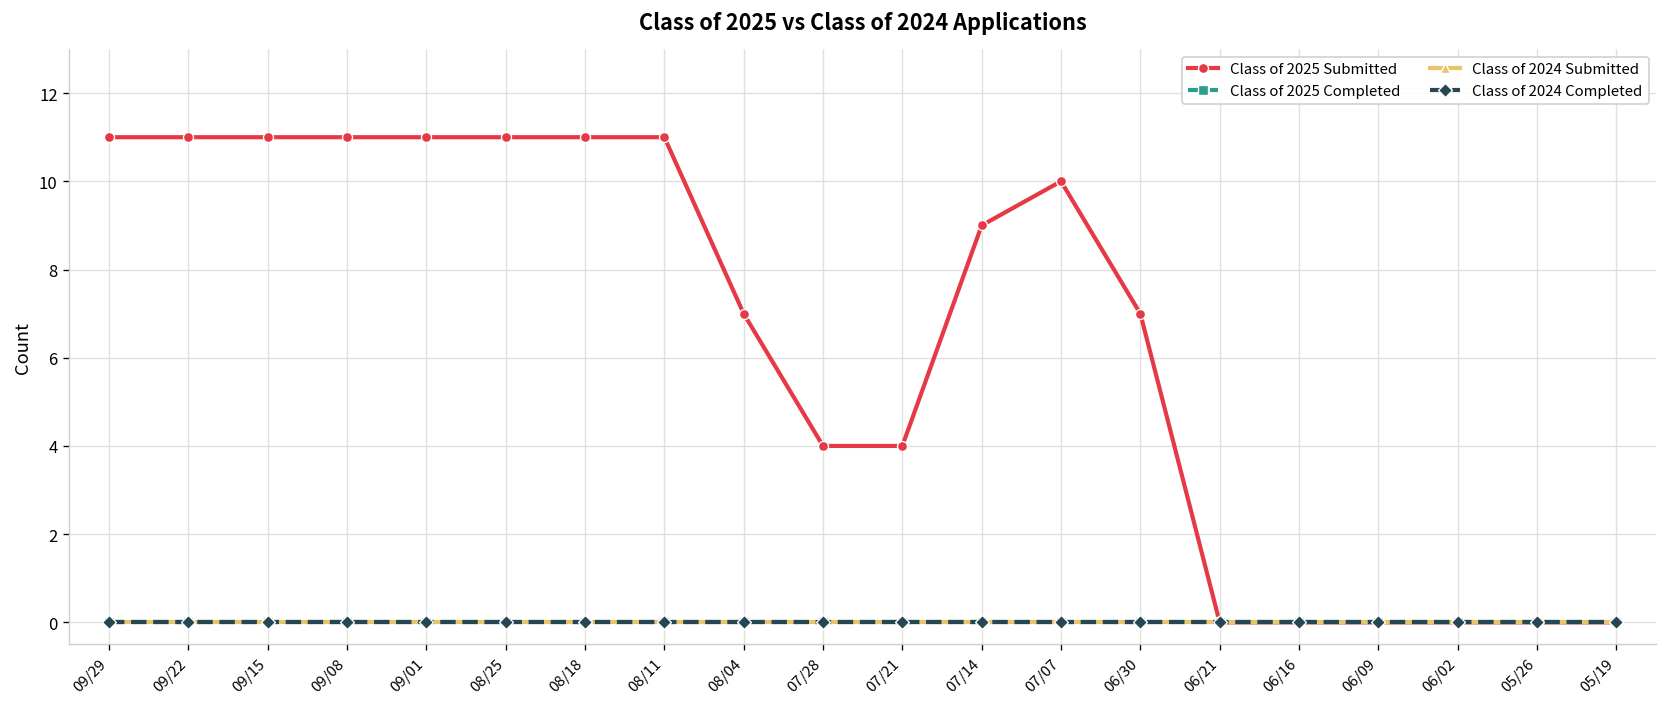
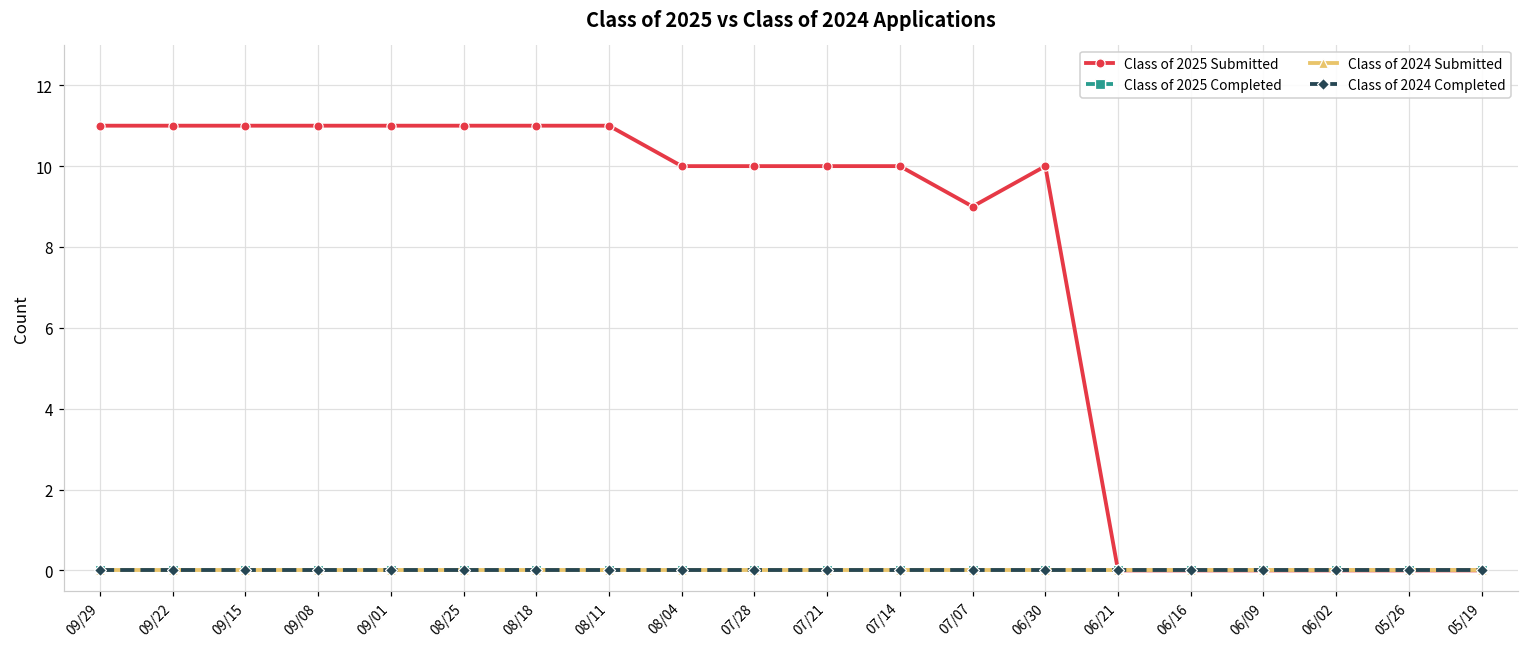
  {
    "Class of 2025 Submitted": {
      "09/29": 11,
      "09/22": 11,
      "09/15": 11,
      "09/08": 11,
      "09/01": 11,
      "08/25": 11,
      "08/18": 11,
      "08/11": 11,
-     "08/04": 7,
-     "07/28": 4,
-     "07/21": 4,
-     "07/14": 9,
-     "07/07": 10,
-     "06/30": 7
+     "08/04": 10,
+     "07/28": 10,
+     "07/21": 10,
+     "07/14": 10,
+     "07/07": 9,
+     "06/30": 10
    },
    "Class of 2024 Completed": {
      "09/29": 0,
      "09/22": 0,
      "09/15": 0,
      "09/08": 0,
      "09/01": 0,
      "08/25": 0,
      "08/18": 0,
      "08/11": 0,
      "08/04": 0,
      "07/28": 0,
      "07/21": 0,
      "07/14": 0,
      "07/07": 0,
      "06/30": 0
    }
  }
